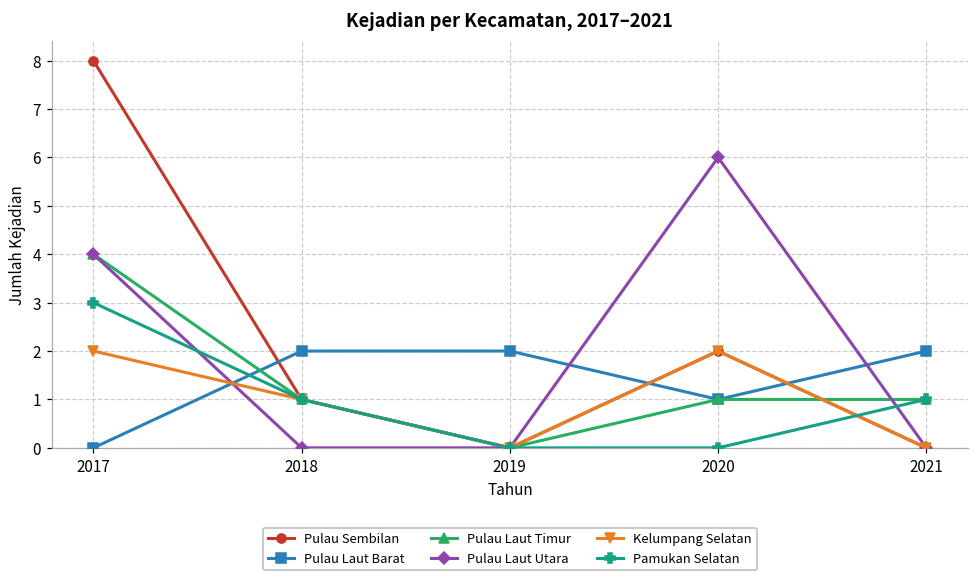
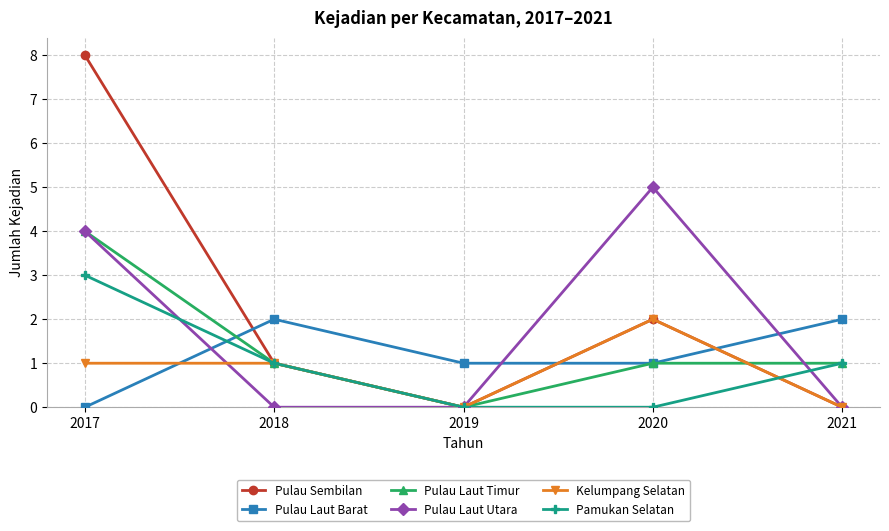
  {
    "Pulau Sembilan": {
      "2017": 8
    },
    "Pulau Laut Barat": {
      "2017": 0,
      "2018": 2,
-     "2019": 2,
+     "2019": 1,
      "2021": 2
    },
    "Pulau Laut Utara": {
      "2018": 0,
-     "2020": 6
+     "2020": 5
    },
    "Kelumpang Selatan": {
-     "2017": 2
+     "2017": 1
    }
  }
